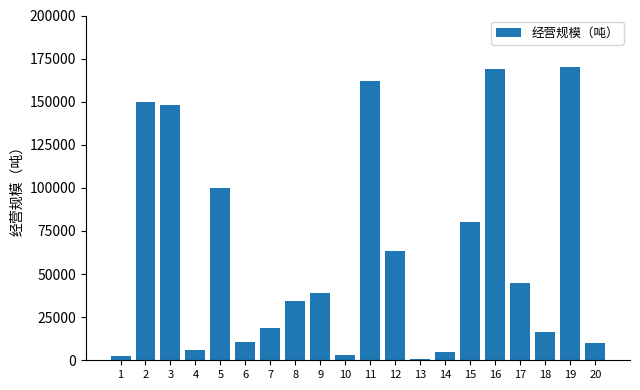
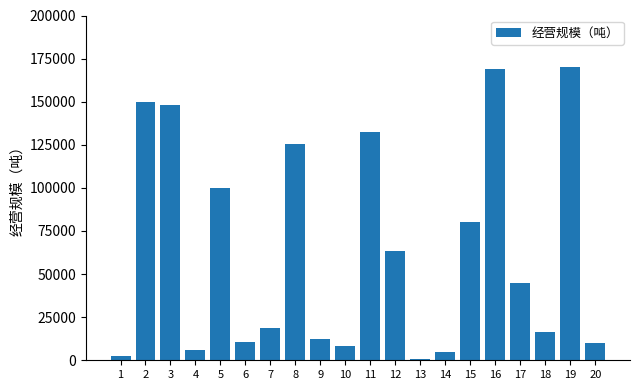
  {
    "1": 2000,
    "2": 150000,
    "3": 148000,
    "4": 6000,
    "5": 100000,
    "6": 11000,
    "7": 19000,
-   "8": 35000,
-   "9": 39000,
-   "10": 3000,
-   "11": 162000,
+   "8": 126000,
+   "9": 13000,
+   "10": 8000,
+   "11": 133000,
    "12": 64000,
    "14": 5000,
    "15": 80000,
    "16": 169000,
    "17": 45000,
    "18": 16000,
    "19": 170000,
    "20": 10000
  }
